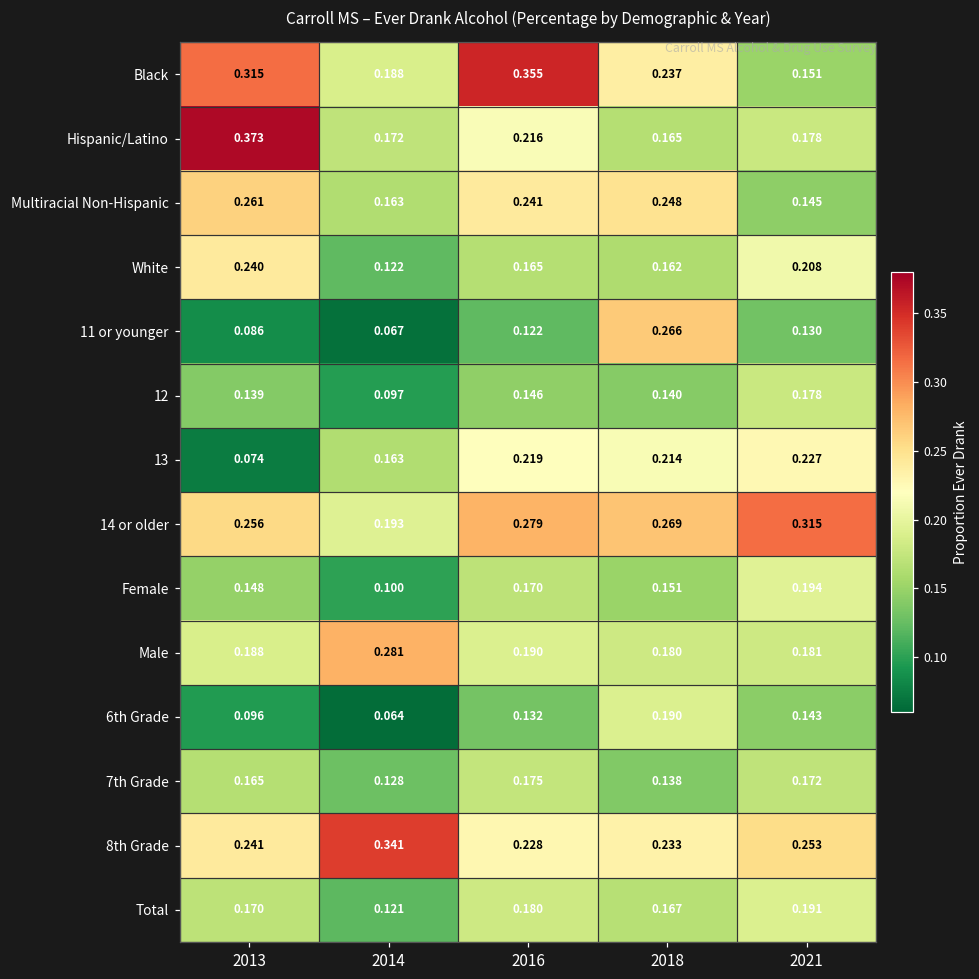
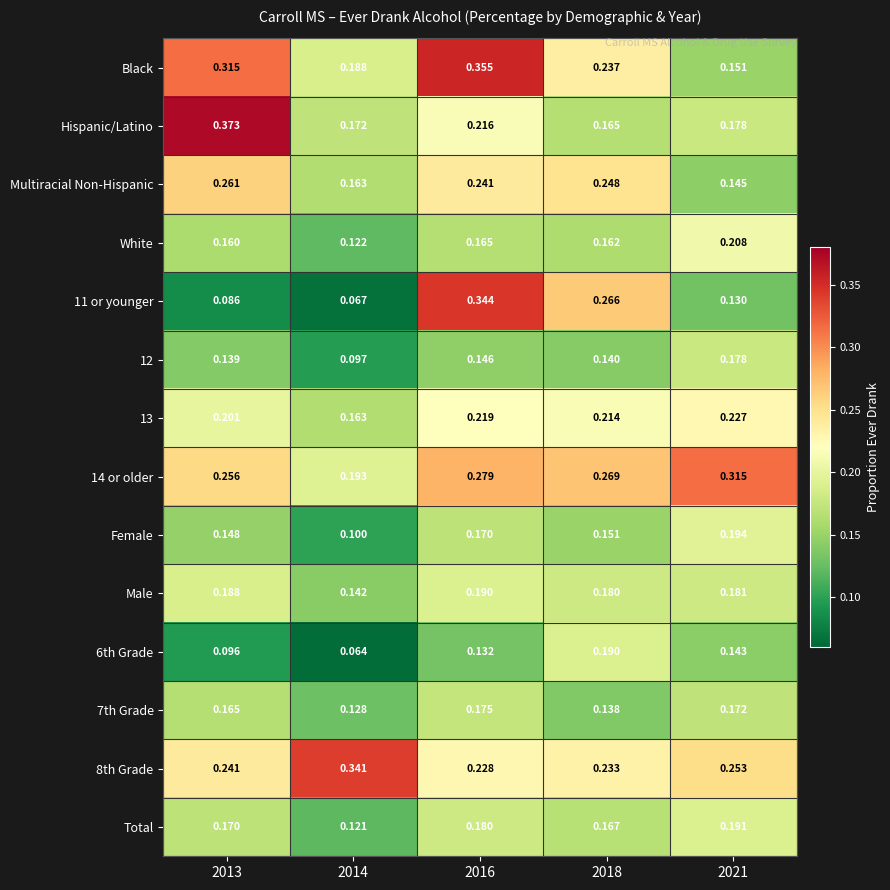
  {
    "Black": {
      "2013": 0.315,
      "2014": 0.188,
      "2016": 0.355,
      "2018": 0.237
    },
    "Hispanic/Latino": {
      "2013": 0.373,
      "2014": 0.172,
      "2016": 0.216,
      "2018": 0.165,
      "2021": 0.178
    },
    "Multiracial Non-Hispanic": {
      "2013": 0.261,
      "2014": 0.163,
      "2016": 0.241,
      "2018": 0.248,
      "2021": 0.145
    },
    "White": {
-     "2013": 0.240,
+     "2013": 0.160,
      "2014": 0.122,
      "2016": 0.165,
      "2018": 0.162,
      "2021": 0.208
    },
    "11 or younger": {
      "2013": 0.086,
      "2014": 0.067,
-     "2016": 0.122,
+     "2016": 0.344,
      "2018": 0.266,
      "2021": 0.130
    },
    "12": {
      "2013": 0.139,
      "2014": 0.097,
      "2016": 0.146,
      "2018": 0.140,
      "2021": 0.178
    },
    "13": {
-     "2013": 0.074,
+     "2013": 0.201,
      "2014": 0.163,
      "2016": 0.219,
      "2018": 0.214,
      "2021": 0.227
    },
    "14 or older": {
      "2013": 0.256,
      "2014": 0.193,
      "2016": 0.279,
      "2018": 0.269,
      "2021": 0.315
    },
    "Female": {
      "2013": 0.148,
      "2014": 0.100,
      "2016": 0.170,
      "2018": 0.151,
      "2021": 0.194
    },
    "Male": {
      "2013": 0.188,
-     "2014": 0.281,
+     "2014": 0.142,
      "2016": 0.190,
      "2018": 0.180,
      "2021": 0.181
    },
    "6th Grade": {
      "2013": 0.096,
      "2014": 0.064,
      "2016": 0.132,
      "2018": 0.190,
      "2021": 0.143
    },
    "7th Grade": {
      "2013": 0.165,
      "2014": 0.128,
      "2016": 0.175,
      "2018": 0.138,
      "2021": 0.172
    },
    "8th Grade": {
      "2013": 0.241,
      "2014": 0.341,
      "2016": 0.228,
      "2018": 0.233,
      "2021": 0.253
    },
    "Total": {
      "2013": 0.170,
      "2014": 0.121,
      "2016": 0.180,
      "2018": 0.167,
      "2021": 0.191
    }
  }
